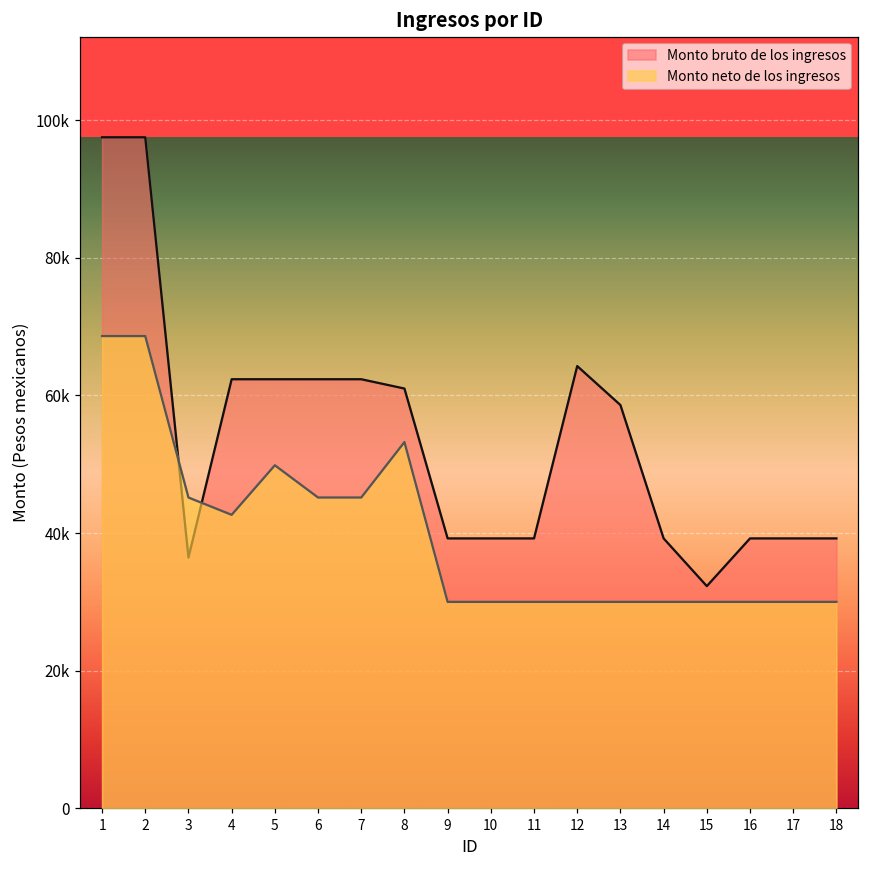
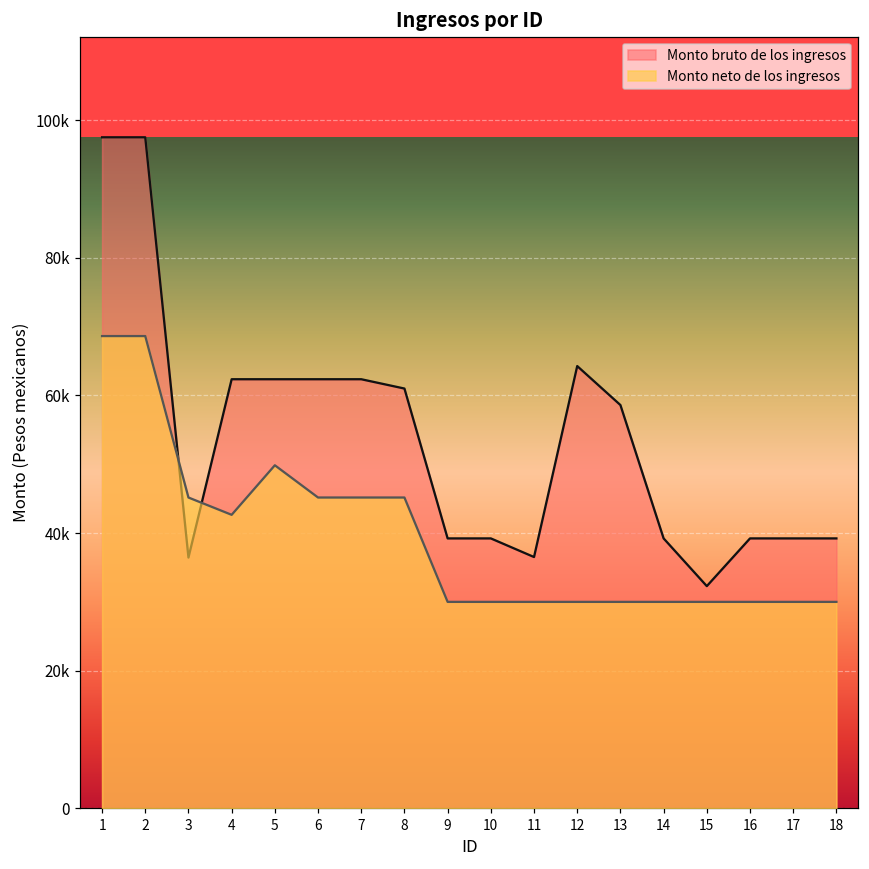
  {
    "Monto bruto de los ingresos": {
      "1": 98000,
      "2": 98000,
      "3": 36000,
      "4": 62000,
      "5": 62000,
      "6": 62000,
      "7": 62000,
      "8": 61000,
      "9": 39000,
      "10": 39000,
-     "11": 39000,
+     "11": 37000,
      "12": 64000,
      "13": 59000,
      "14": 39000,
      "15": 32000,
      "16": 39000,
      "17": 39000,
      "18": 39000
    },
    "Monto neto de los ingresos": {
      "1": 69000,
      "2": 69000,
      "3": 45000,
      "4": 43000,
      "5": 50000,
      "6": 45000,
      "7": 45000,
-     "8": 53000,
+     "8": 45000,
      "9": 30000,
      "10": 30000,
      "11": 30000,
      "12": 30000,
      "13": 30000,
      "14": 30000,
      "15": 30000,
      "16": 30000,
      "17": 30000,
      "18": 30000
    }
  }
